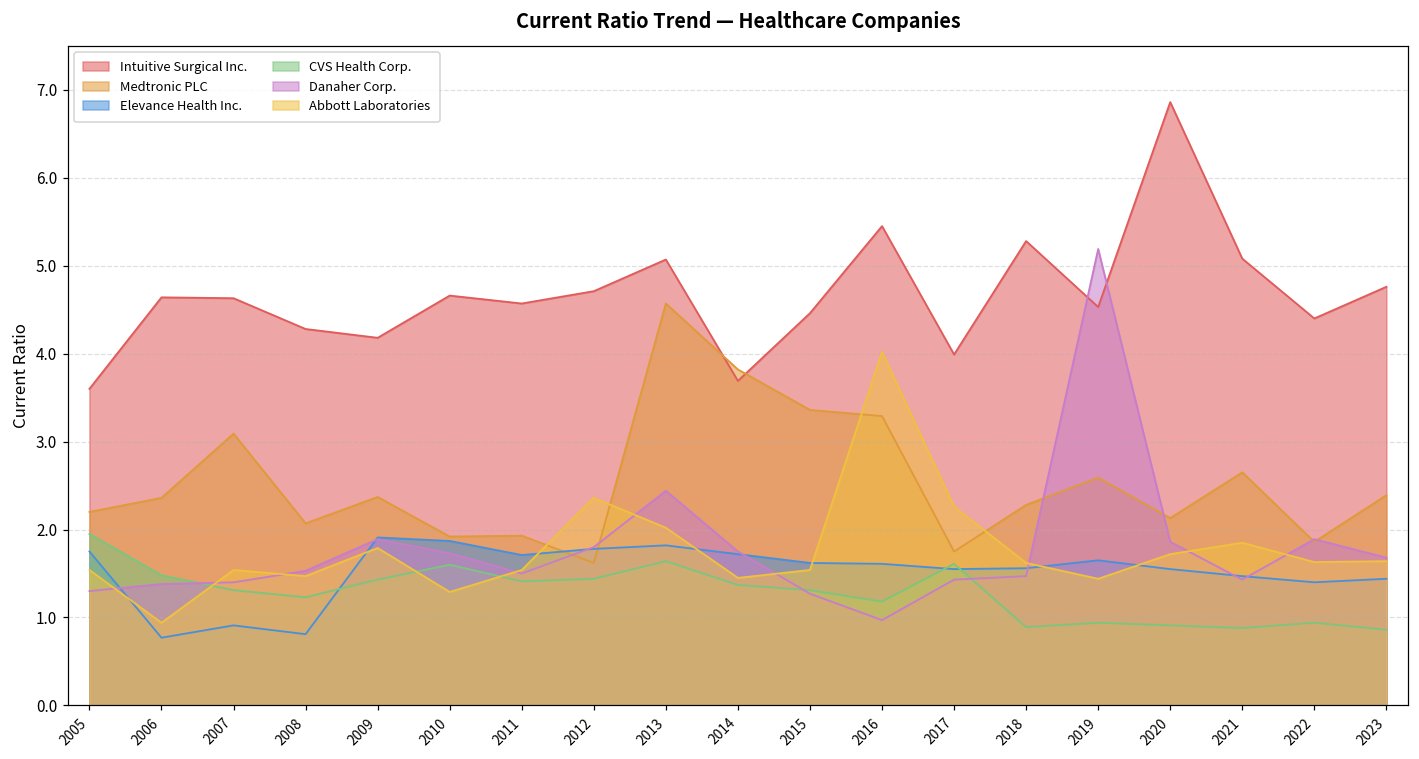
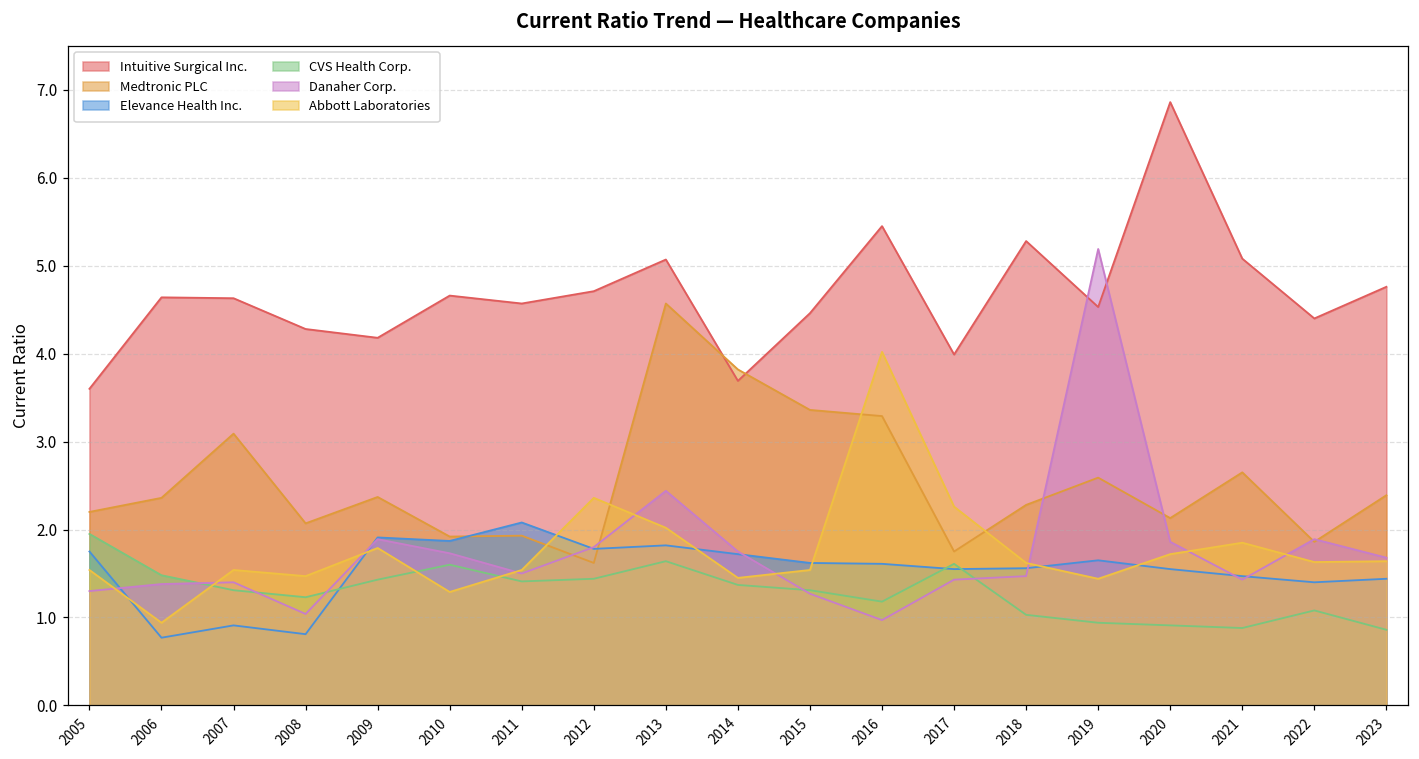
  {
    "Elevance Health Inc.": {
      "2005": 1.8,
      "2006": 0.8,
      "2007": 0.9,
      "2008": 0.8,
      "2010": 1.9,
-     "2011": 1.7,
+     "2011": 2.1,
      "2013": 1.8,
      "2015": 1.6,
      "2016": 1.6,
      "2017": 1.6,
      "2018": 1.6,
      "2019": 1.7,
      "2020": 1.6,
      "2021": 1.5,
      "2022": 1.4,
      "2023": 1.4
    },
    "CVS Health Corp.": {
      "2005": 2.0,
      "2006": 1.5,
      "2007": 1.3,
      "2008": 1.2,
      "2009": 1.4,
      "2010": 1.6,
      "2011": 1.4,
      "2012": 1.4,
      "2013": 1.6,
      "2014": 1.4,
      "2015": 1.3,
      "2016": 1.2,
      "2017": 1.6,
-     "2018": 0.9,
+     "2018": 1.0,
      "2019": 0.9,
      "2020": 0.9,
      "2021": 0.9,
-     "2022": 0.9,
+     "2022": 1.1,
      "2023": 0.9
    },
    "Danaher Corp.": {
      "2005": 1.3,
      "2006": 1.4,
      "2007": 1.4,
-     "2008": 1.5,
+     "2008": 1.0,
      "2010": 1.7,
      "2011": 1.5,
      "2013": 2.4,
      "2015": 1.3,
      "2016": 1.0,
      "2017": 1.4,
      "2018": 1.5,
      "2019": 5.2,
      "2020": 1.9,
      "2021": 1.4,
      "2023": 1.7
    }
  }
